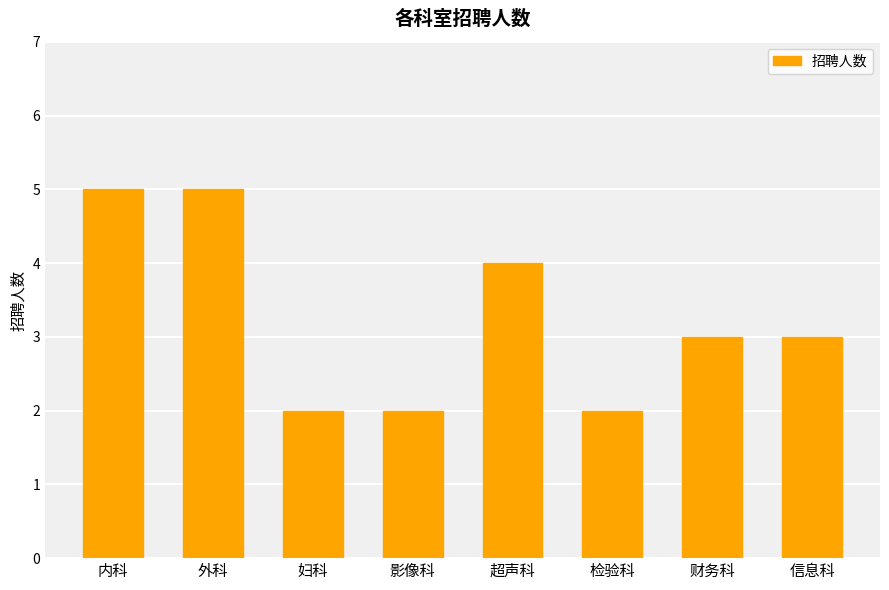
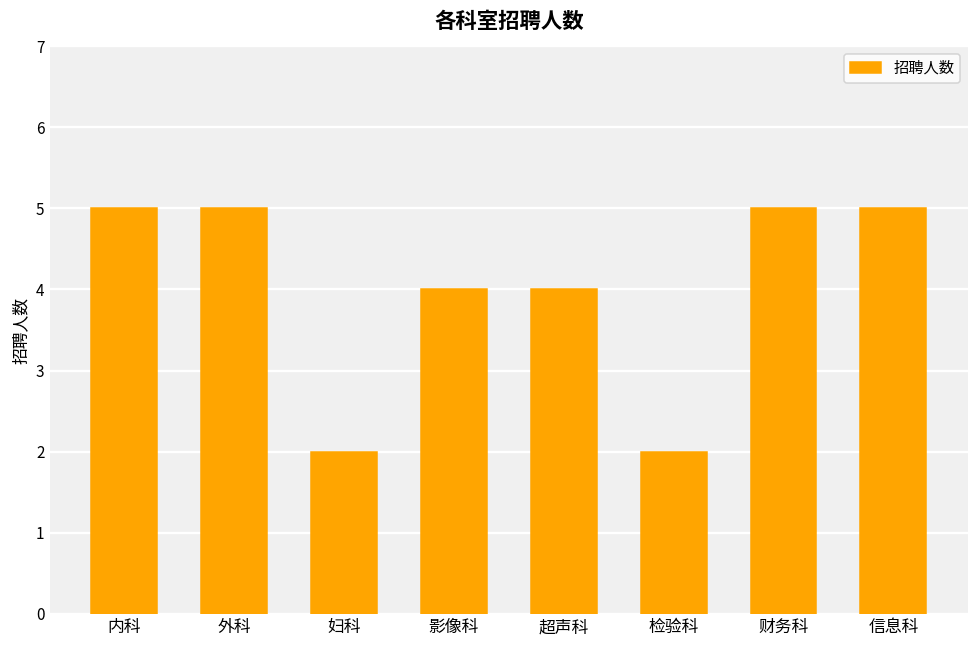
  {
    "内科": 5,
    "外科": 5,
    "妇科": 2,
-   "影像科": 2,
+   "影像科": 4,
    "超声科": 4,
    "检验科": 2,
-   "财务科": 3,
-   "信息科": 3
+   "财务科": 5,
+   "信息科": 5
  }
